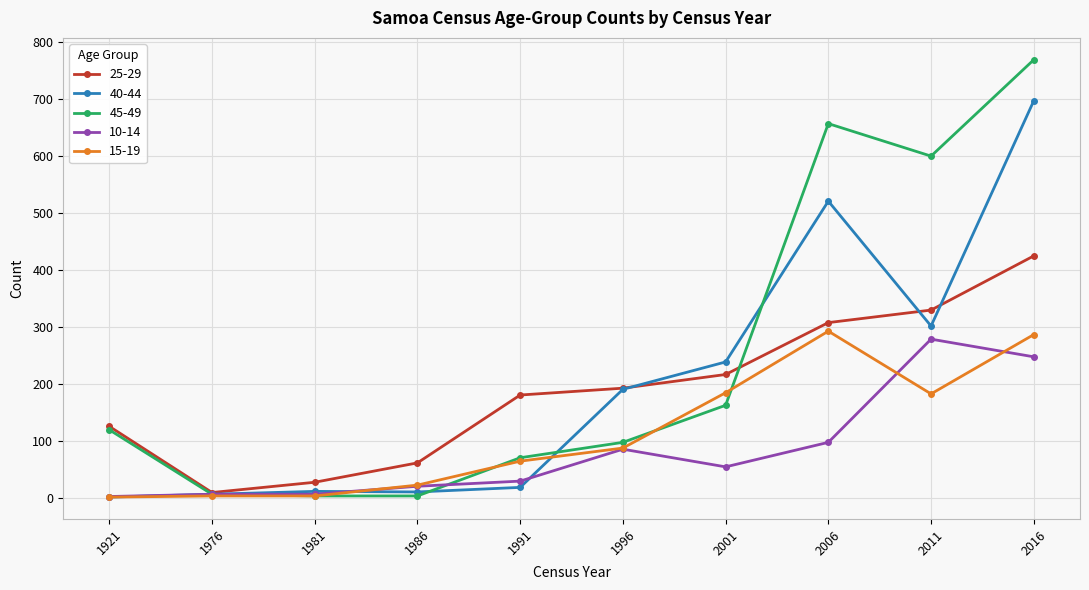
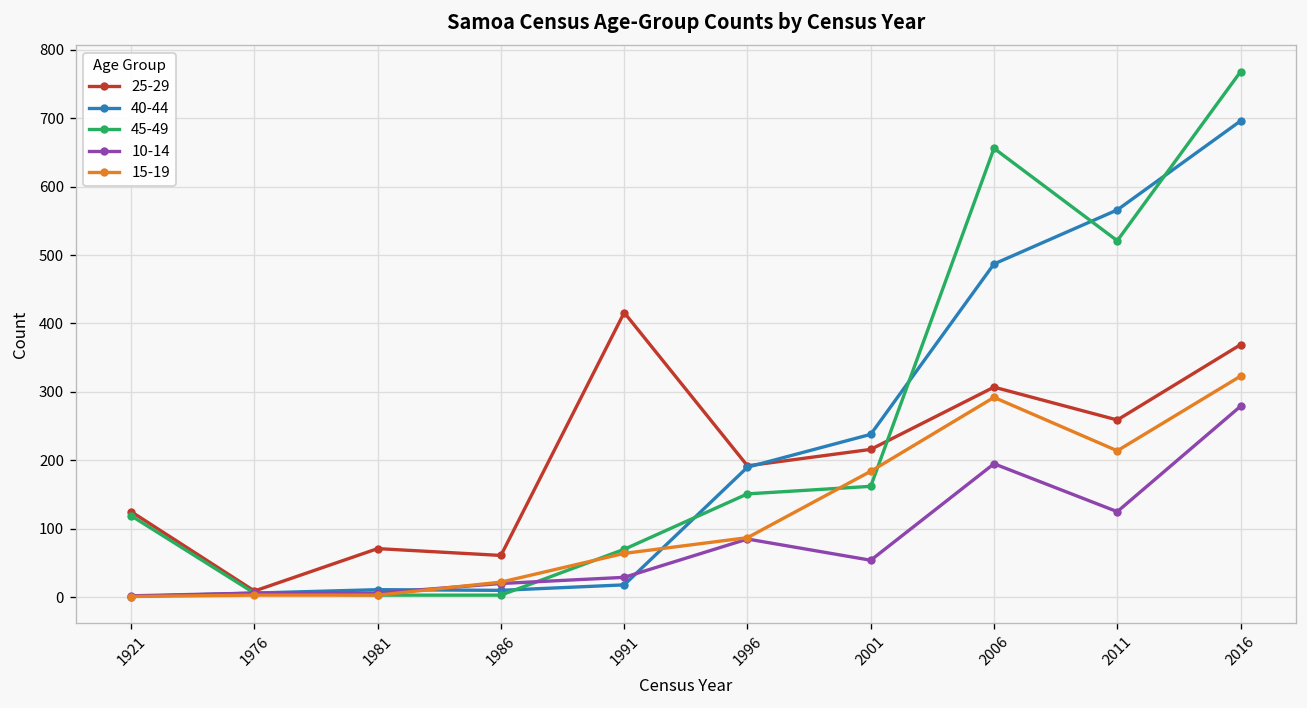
  {
    "25-29": {
      "1921": 130,
-     "1981": 30,
+     "1981": 70,
      "1986": 60,
-     "1991": 180,
+     "1991": 420,
      "2001": 220,
      "2006": 310,
-     "2011": 330,
-     "2016": 420
+     "2011": 260,
+     "2016": 370
    },
    "40-44": {
      "1981": 10,
      "1986": 10,
      "1991": 20,
      "2001": 240,
-     "2006": 520,
-     "2011": 300,
+     "2006": 490,
+     "2011": 570,
      "2016": 700
    },
    "45-49": {
      "1921": 120,
      "1986": 0,
      "1991": 70,
-     "1996": 100,
+     "1996": 150,
      "2001": 160,
      "2006": 660,
-     "2011": 600,
+     "2011": 520,
      "2016": 770
    },
    "10-14": {
      "1991": 30,
      "2001": 50,
-     "2006": 100,
-     "2011": 280,
-     "2016": 250
+     "2006": 200,
+     "2011": 130,
+     "2016": 280
    },
    "15-19": {
      "1991": 60,
      "2001": 180,
      "2006": 290,
-     "2011": 180,
-     "2016": 290
+     "2011": 210,
+     "2016": 320
    }
  }
